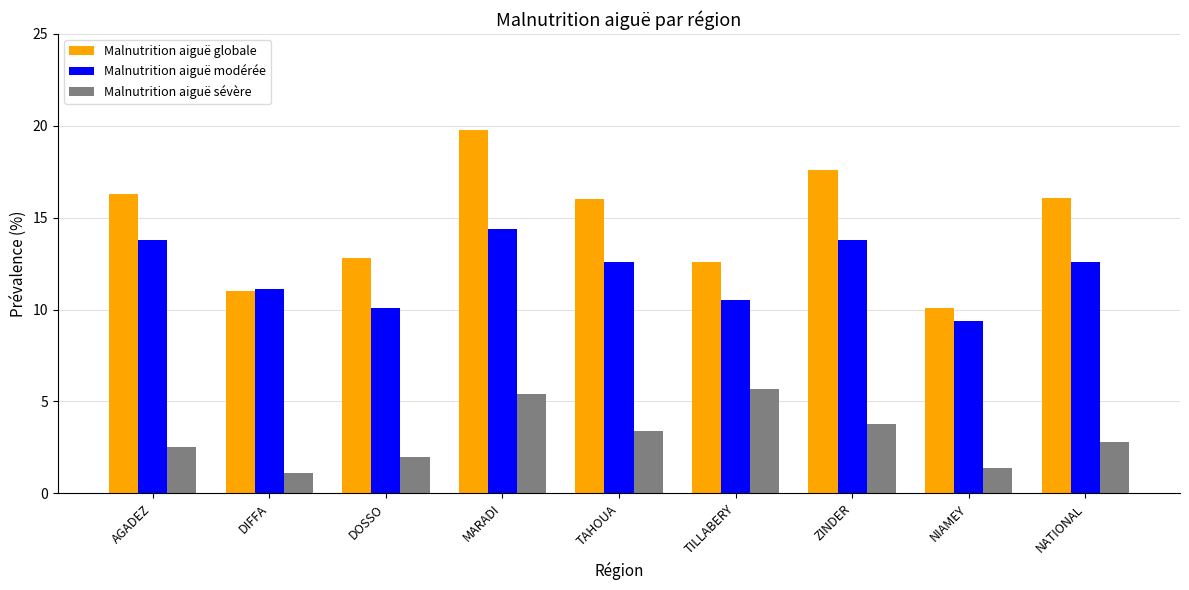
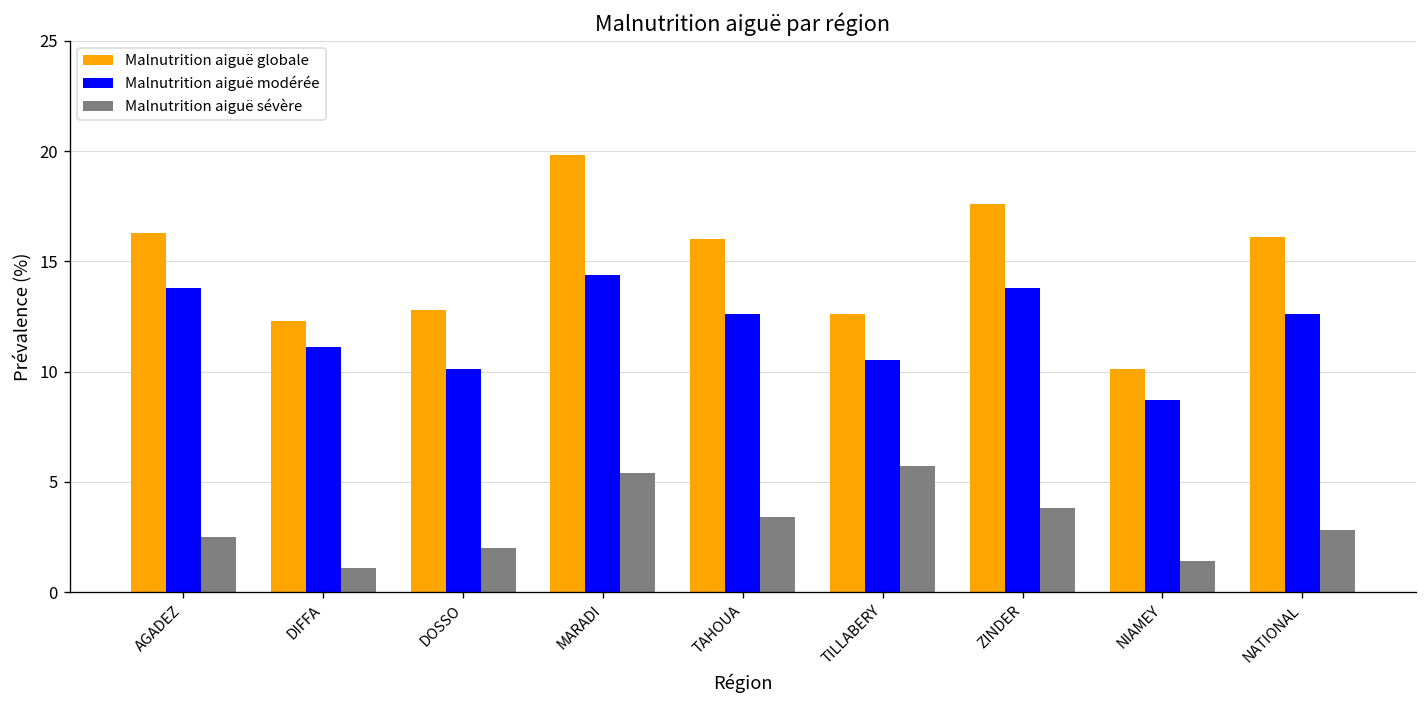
  {
    "Malnutrition aiguë globale": {
      "AGADEZ": 16.3,
-     "DIFFA": 11.0,
+     "DIFFA": 12.3,
      "DOSSO": 12.8,
      "MARADI": 19.8,
      "TAHOUA": 16.0,
      "TILLABERY": 12.6,
      "ZINDER": 17.6,
      "NIAMEY": 10.1,
      "NATIONAL": 16.1
    },
    "Malnutrition aiguë modérée": {
      "AGADEZ": 13.8,
      "DIFFA": 11.1,
      "DOSSO": 10.1,
      "MARADI": 14.4,
      "TAHOUA": 12.6,
      "TILLABERY": 10.5,
      "ZINDER": 13.8,
-     "NIAMEY": 9.4,
+     "NIAMEY": 8.7,
      "NATIONAL": 12.6
    },
    "Malnutrition aiguë sévère": {
      "AGADEZ": 2.5,
      "DIFFA": 1.1,
      "DOSSO": 2.0,
      "MARADI": 5.4,
      "TAHOUA": 3.4,
      "TILLABERY": 5.7,
      "ZINDER": 3.8,
      "NIAMEY": 1.4,
      "NATIONAL": 2.8
    }
  }
